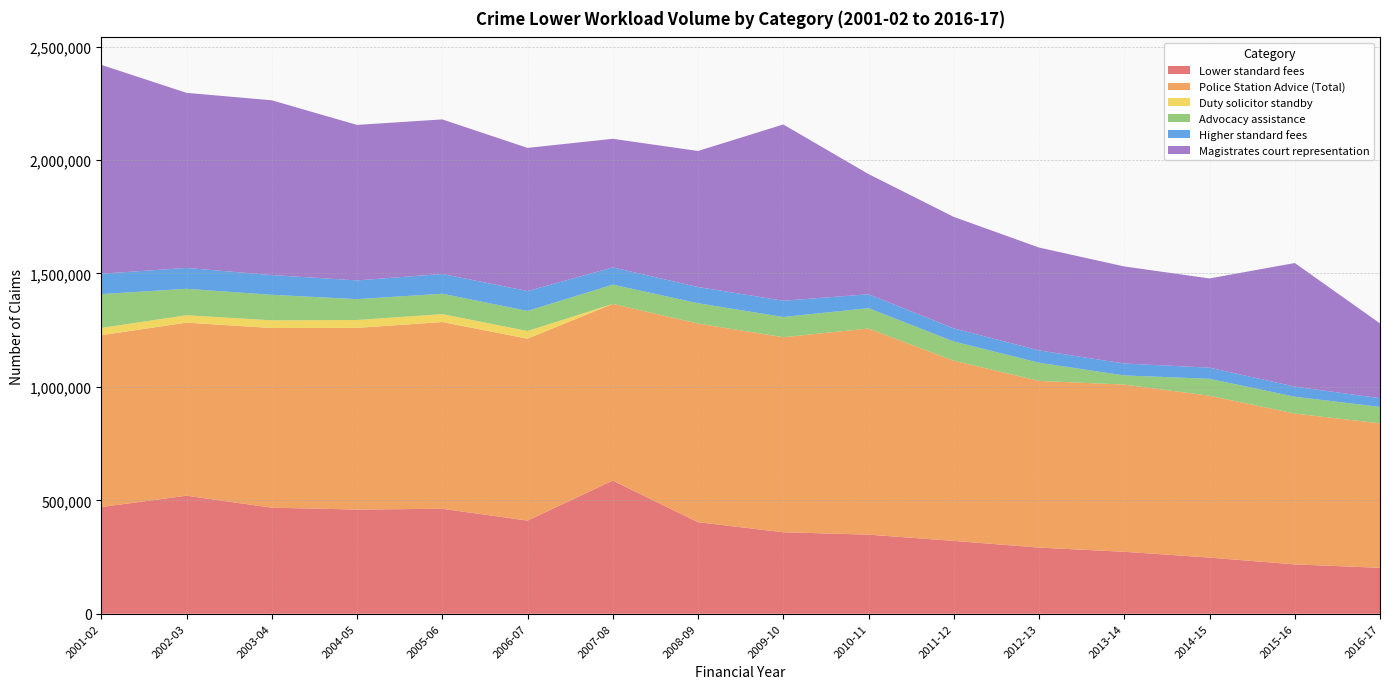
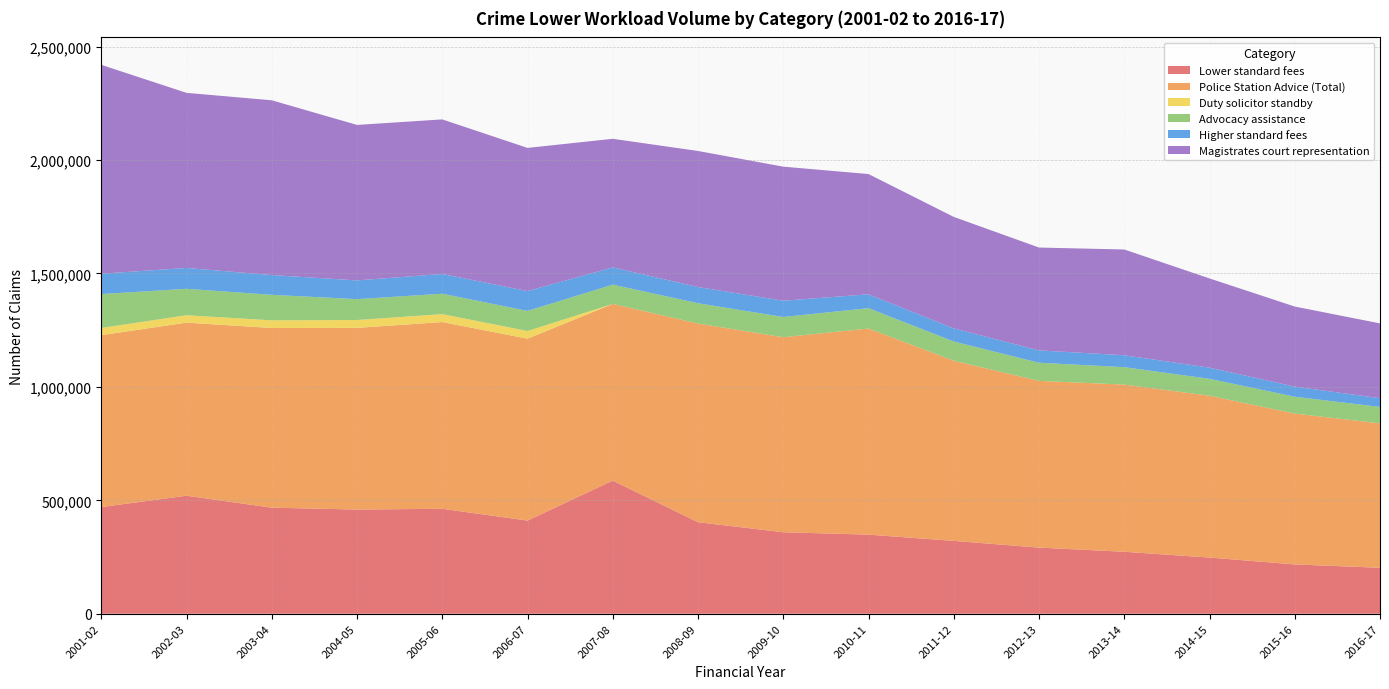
  {
    "Lower standard fees": {
      "2001-02": "470,000",
      "2002-03": "520,000",
      "2003-04": "470,000",
      "2004-05": "460,000",
      "2005-06": "460,000",
      "2006-07": "410,000",
      "2007-08": "590,000",
      "2008-09": "400,000",
      "2009-10": "360,000",
      "2010-11": "350,000",
      "2011-12": "320,000",
      "2012-13": "290,000",
      "2013-14": "270,000",
      "2014-15": "250,000",
      "2015-16": "220,000",
      "2016-17": "200,000"
    },
    "Police Station Advice (Total)": {
      "2001-02": "760,000",
      "2002-03": "760,000",
      "2003-04": "790,000",
      "2004-05": "800,000",
      "2005-06": "820,000",
      "2006-07": "800,000"
    },
    "Duty solicitor standby": {
      "2001-02": "30,000",
      "2002-03": "30,000",
      "2003-04": "30,000",
      "2004-05": "30,000",
      "2005-06": "40,000",
      "2006-07": "30,000"
    },
    "Advocacy assistance": {
      "2001-02": "150,000",
      "2002-03": "120,000",
      "2003-04": "110,000",
      "2004-05": "90,000",
      "2005-06": "90,000",
      "2006-07": "90,000",
      "2007-08": "80,000",
      "2008-09": "90,000",
      "2009-10": "90,000",
      "2010-11": "90,000",
      "2011-12": "80,000",
      "2012-13": "80,000",
-     "2013-14": "40,000",
+     "2013-14": "80,000",
      "2014-15": "70,000",
      "2015-16": "70,000",
      "2016-17": "70,000"
    },
    "Higher standard fees": {
      "2001-02": "90,000",
      "2002-03": "90,000",
      "2003-04": "90,000",
      "2004-05": "80,000",
      "2005-06": "90,000",
      "2006-07": "90,000",
      "2007-08": "80,000",
      "2008-09": "70,000",
      "2009-10": "70,000",
      "2010-11": "60,000",
      "2011-12": "60,000",
      "2012-13": "50,000",
      "2013-14": "50,000",
      "2014-15": "50,000",
      "2015-16": "40,000",
      "2016-17": "40,000"
    },
    "Magistrates court representation": {
      "2001-02": "920,000",
      "2002-03": "770,000",
      "2003-04": "770,000",
      "2004-05": "690,000",
      "2005-06": "680,000",
      "2006-07": "630,000",
      "2007-08": "570,000",
      "2008-09": "600,000",
-     "2009-10": "780,000",
+     "2009-10": "590,000",
      "2010-11": "530,000",
      "2011-12": "490,000",
      "2012-13": "450,000",
-     "2013-14": "430,000",
+     "2013-14": "470,000",
      "2014-15": "390,000",
-     "2015-16": "540,000",
+     "2015-16": "350,000",
      "2016-17": "330,000"
    }
  }
